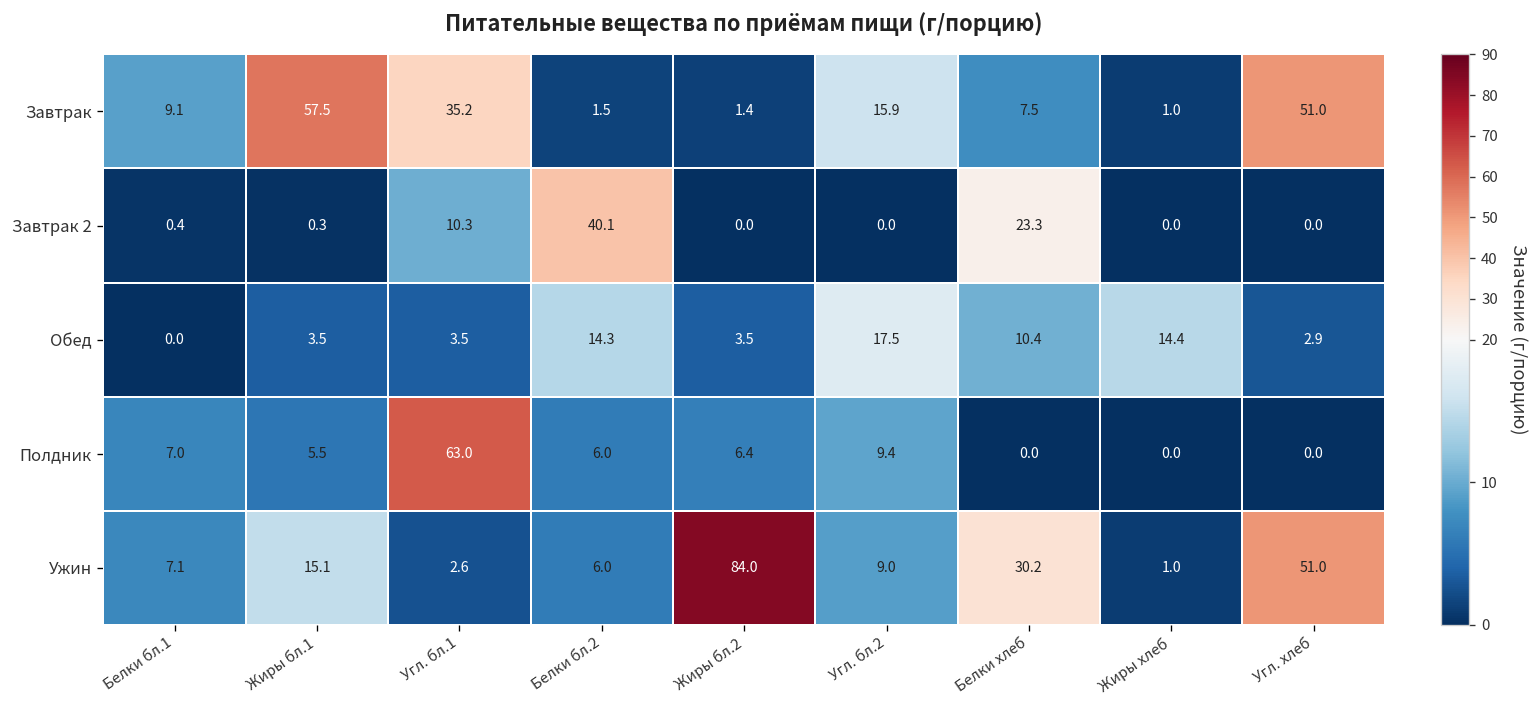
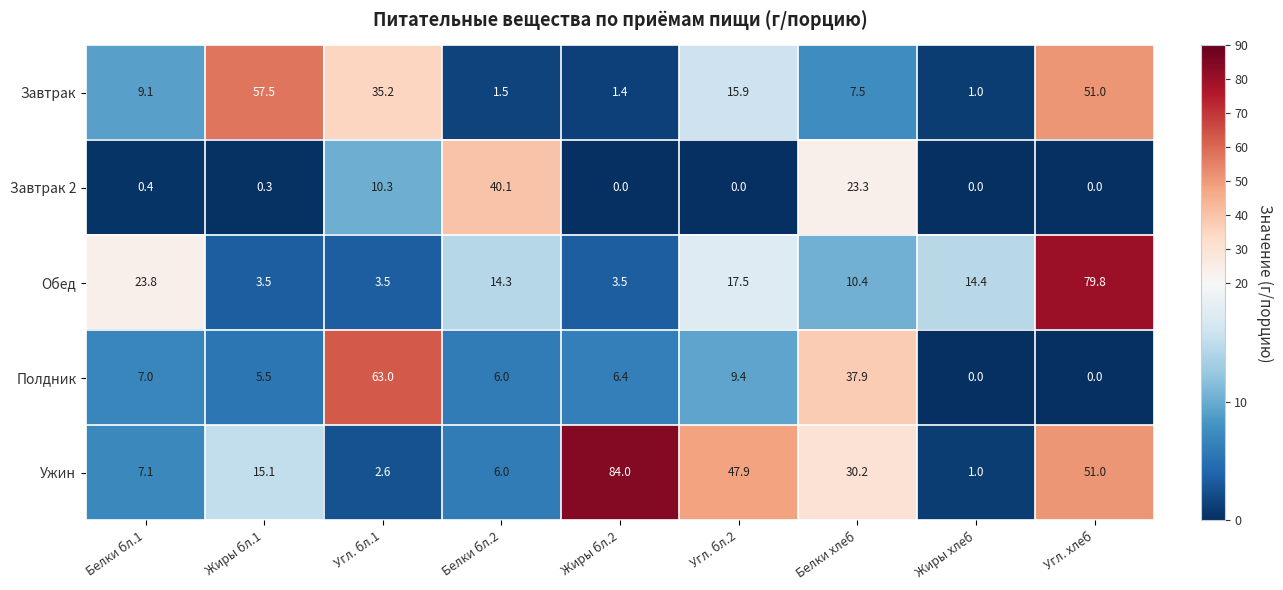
  {
    "Завтрак": {
      "Белки бл.1": 9.1,
      "Жиры бл.1": 57.5,
      "Угл. бл.1": 35.2,
      "Белки бл.2": 1.5,
      "Жиры бл.2": 1.4,
      "Угл. бл.2": 15.9,
      "Белки хлеб": 7.5,
      "Жиры хлеб": 1.0,
      "Угл. хлеб": 51.0
    },
    "Завтрак 2": {
      "Белки бл.1": 0.4,
      "Жиры бл.1": 0.3,
      "Угл. бл.1": 10.3,
      "Белки бл.2": 40.1,
      "Жиры бл.2": 0.0,
      "Угл. бл.2": 0.0,
      "Белки хлеб": 23.3,
      "Жиры хлеб": 0.0,
      "Угл. хлеб": 0.0
    },
    "Обед": {
-     "Белки бл.1": 0.0,
+     "Белки бл.1": 23.8,
      "Жиры бл.1": 3.5,
      "Угл. бл.1": 3.5,
      "Белки бл.2": 14.3,
      "Жиры бл.2": 3.5,
      "Угл. бл.2": 17.5,
      "Белки хлеб": 10.4,
      "Жиры хлеб": 14.4,
-     "Угл. хлеб": 2.9
+     "Угл. хлеб": 79.8
    },
    "Полдник": {
      "Белки бл.1": 7.0,
      "Жиры бл.1": 5.5,
      "Угл. бл.1": 63.0,
      "Белки бл.2": 6.0,
      "Жиры бл.2": 6.4,
      "Угл. бл.2": 9.4,
-     "Белки хлеб": 0.0,
+     "Белки хлеб": 37.9,
      "Жиры хлеб": 0.0,
      "Угл. хлеб": 0.0
    },
    "Ужин": {
      "Белки бл.1": 7.1,
      "Жиры бл.1": 15.1,
      "Угл. бл.1": 2.6,
      "Белки бл.2": 6.0,
      "Жиры бл.2": 84.0,
-     "Угл. бл.2": 9.0,
+     "Угл. бл.2": 47.9,
      "Белки хлеб": 30.2,
      "Жиры хлеб": 1.0,
      "Угл. хлеб": 51.0
    }
  }
